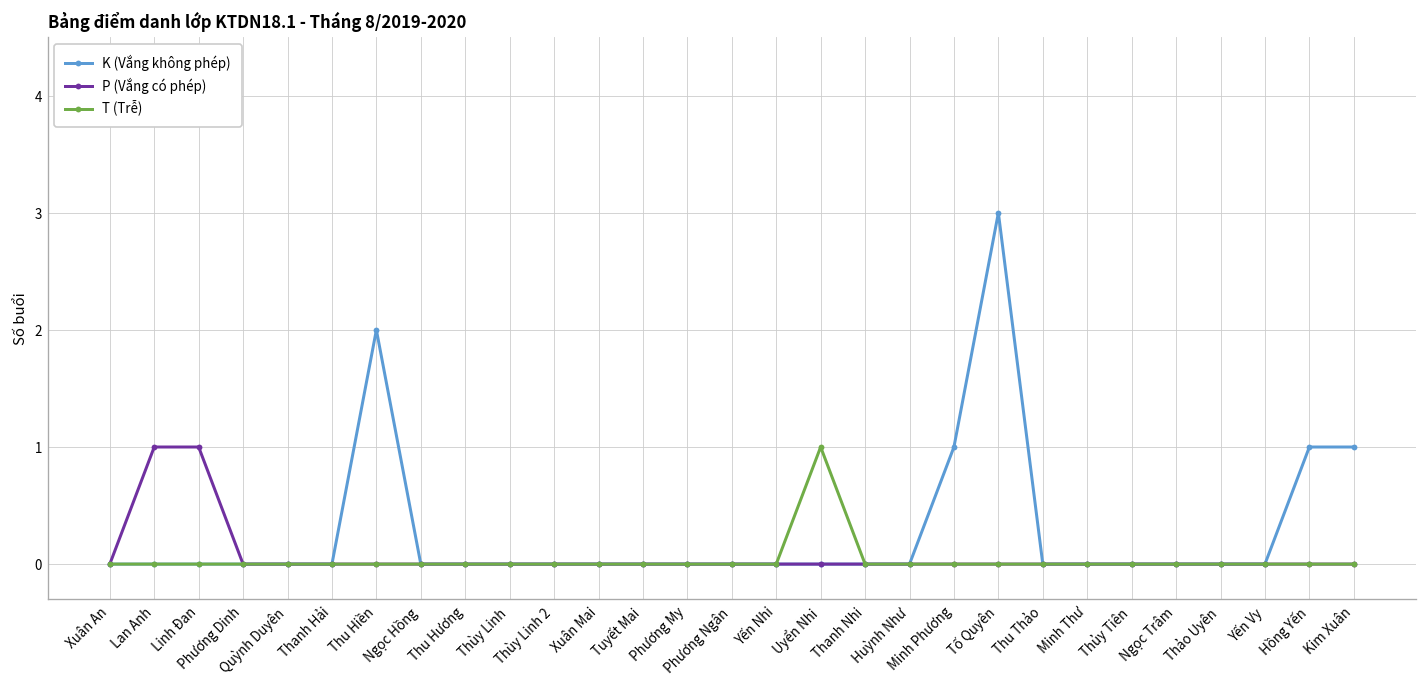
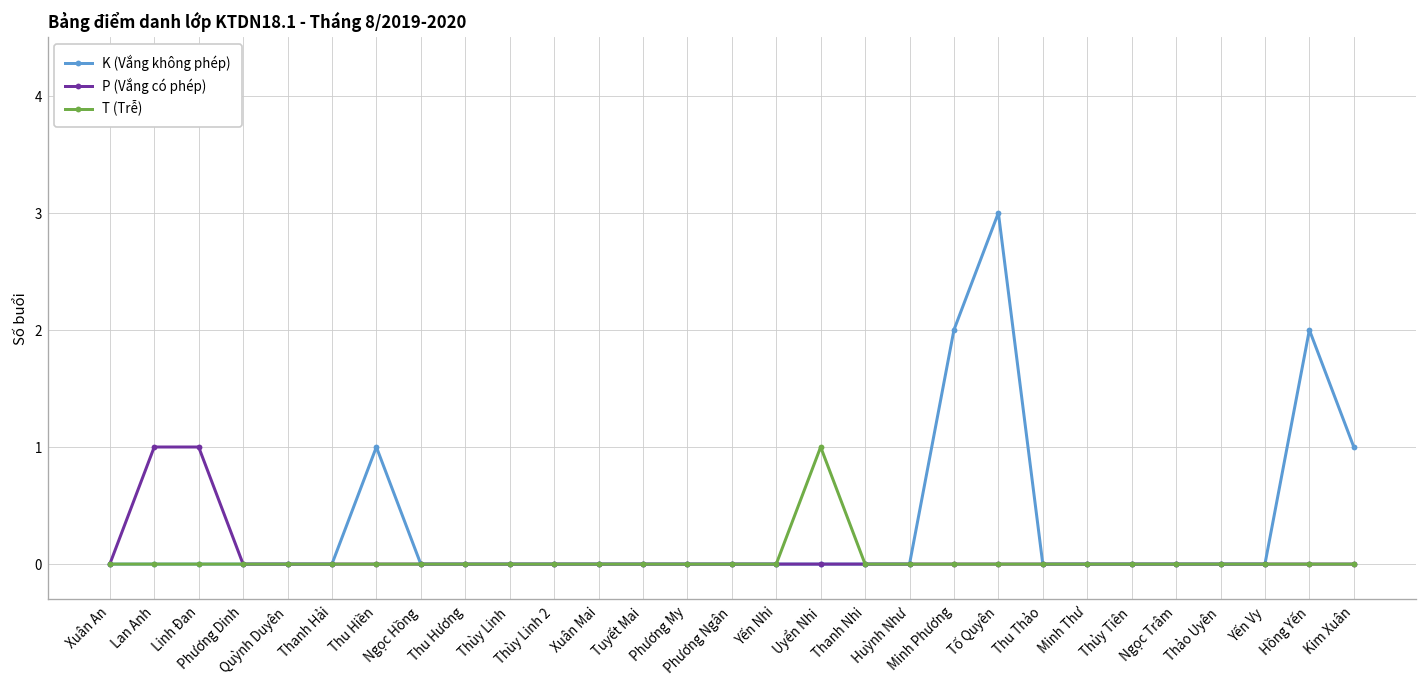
  {
    "K (Vắng không phép)": {
-     "Thu Hiền": 2,
-     "Minh Phương": 1,
+     "Thu Hiền": 1,
+     "Minh Phương": 2,
      "Tố Quyên": 3,
-     "Hồng Yến": 1,
+     "Hồng Yến": 2,
      "Kim Xuân": 1
    },
    "P (Vắng có phép)": {
      "Lan Anh": 1,
      "Linh Đan": 1
    },
    "T (Trễ)": {
      "Uyển Nhi": 1
    }
  }
